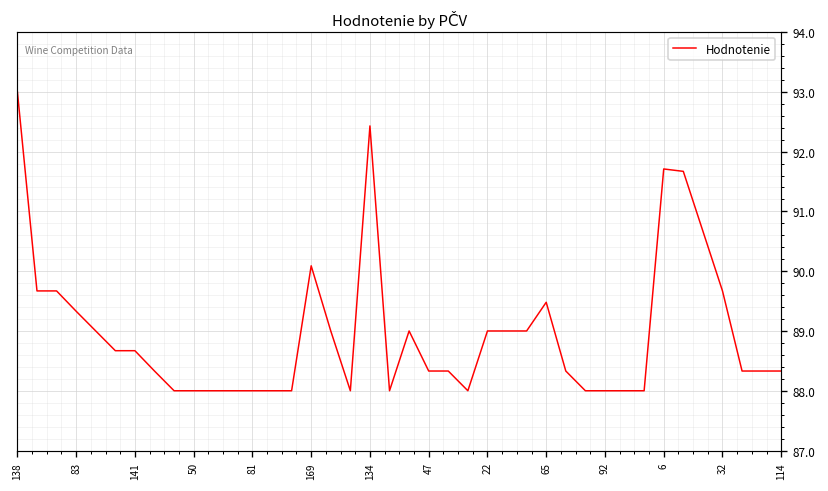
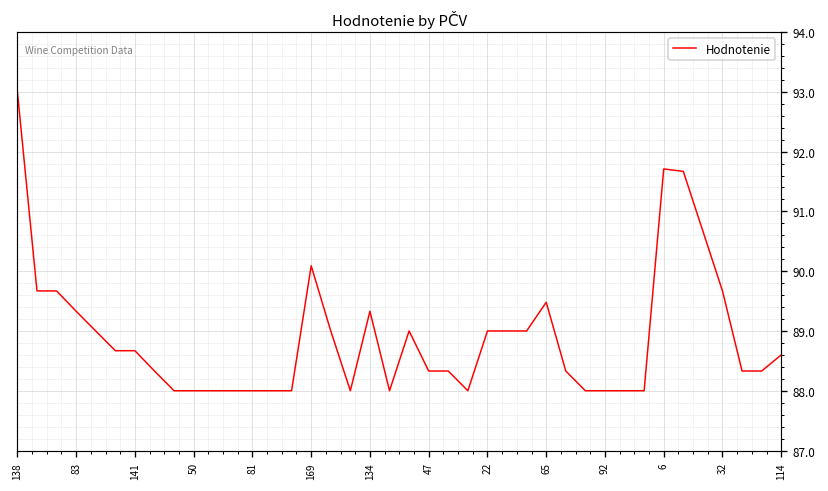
  {
    "138": 93.0,
    "83": 89.3,
    "141": 88.7,
    "50": 88.0,
    "81": 88.0,
    "169": 90.1,
-   "134": 92.4,
+   "134": 89.3,
    "47": 88.3,
    "65": 89.5,
    "92": 88.0,
    "6": 91.7,
-   "114": 88.3
+   "114": 88.6
  }
